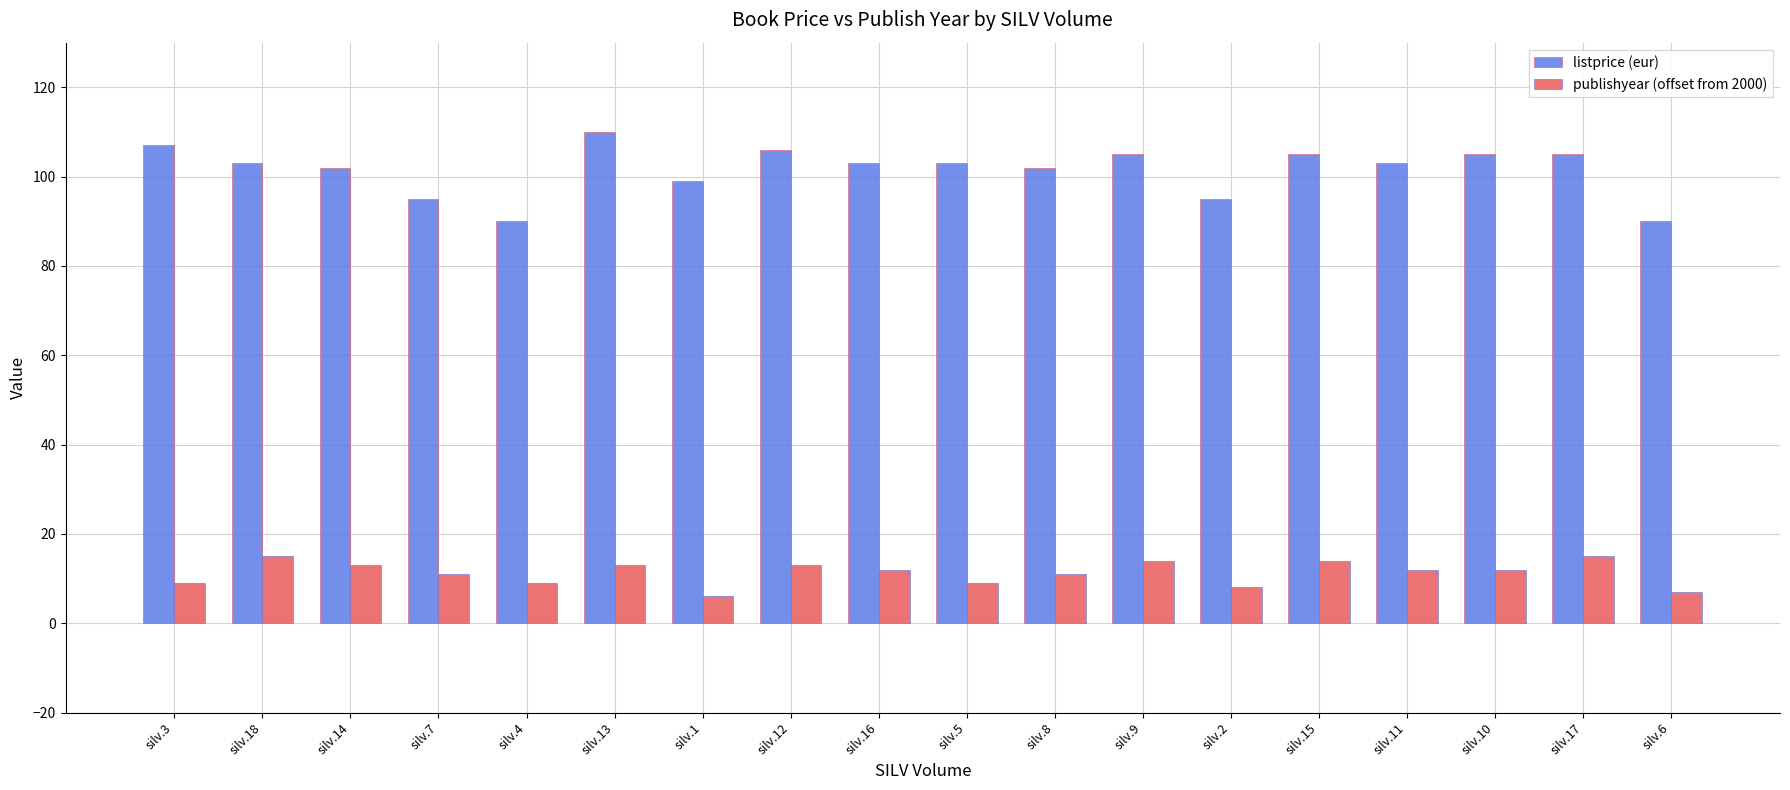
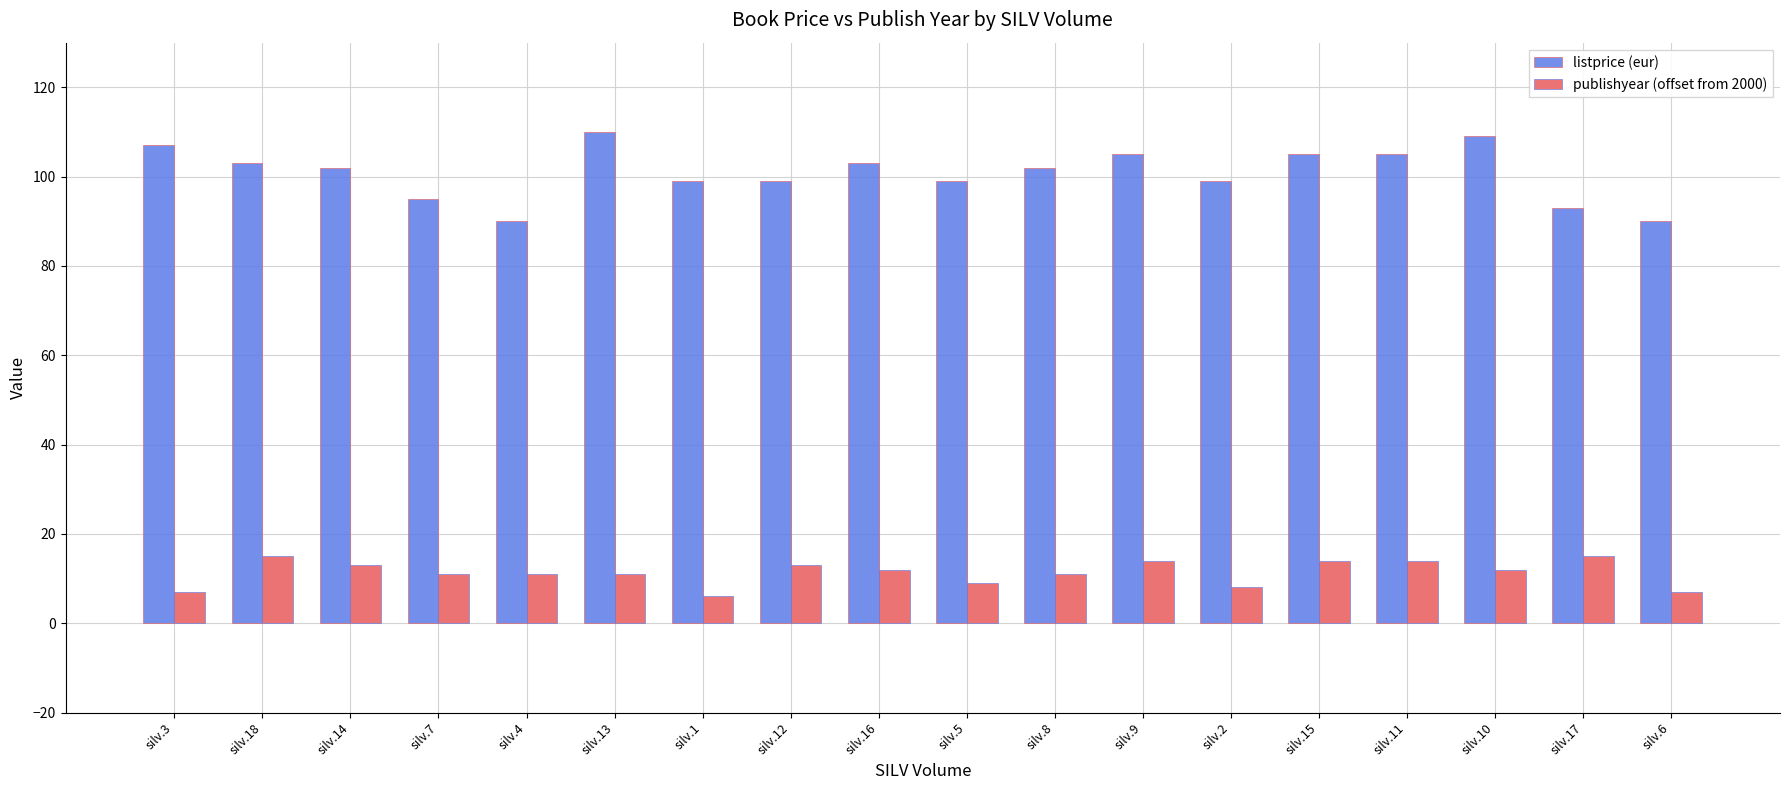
  {
    "listprice (eur)": {
      "silv.3": 107,
      "silv.18": 103,
      "silv.14": 102,
      "silv.7": 95,
      "silv.4": 90,
      "silv.13": 110,
      "silv.1": 99,
-     "silv.12": 106,
+     "silv.12": 99,
      "silv.16": 103,
-     "silv.5": 103,
+     "silv.5": 99,
      "silv.8": 102,
      "silv.9": 105,
-     "silv.2": 95,
+     "silv.2": 99,
      "silv.15": 105,
-     "silv.11": 103,
-     "silv.10": 105,
-     "silv.17": 105,
+     "silv.11": 105,
+     "silv.10": 109,
+     "silv.17": 93,
      "silv.6": 90
    },
    "publishyear (offset from 2000)": {
-     "silv.3": 9,
+     "silv.3": 7,
      "silv.18": 15,
      "silv.14": 13,
      "silv.7": 11,
-     "silv.4": 9,
-     "silv.13": 13,
+     "silv.4": 11,
+     "silv.13": 11,
      "silv.1": 6,
      "silv.12": 13,
      "silv.16": 12,
      "silv.5": 9,
      "silv.8": 11,
      "silv.9": 14,
      "silv.2": 8,
      "silv.15": 14,
-     "silv.11": 12,
+     "silv.11": 14,
      "silv.10": 12,
      "silv.17": 15,
      "silv.6": 7
    }
  }
